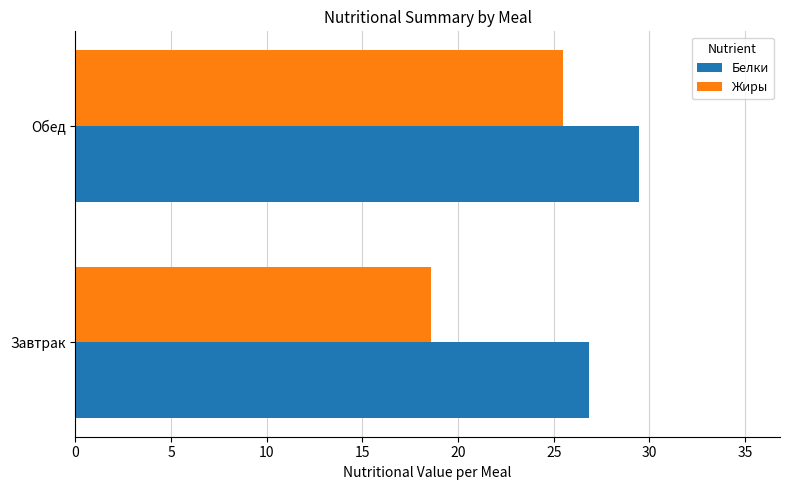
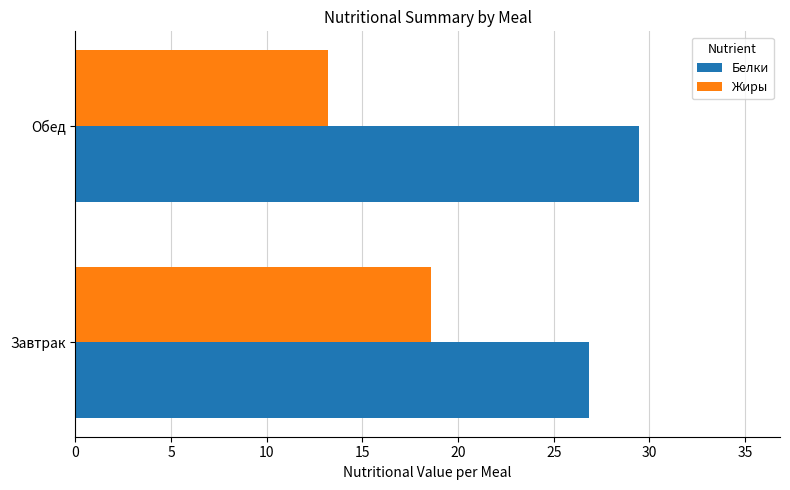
  {
    "Белки": {
      "Обед": 29.5,
      "Завтрак": 26.8
    },
    "Жиры": {
-     "Обед": 25.5,
+     "Обед": 13.2,
      "Завтрак": 18.6
    }
  }
